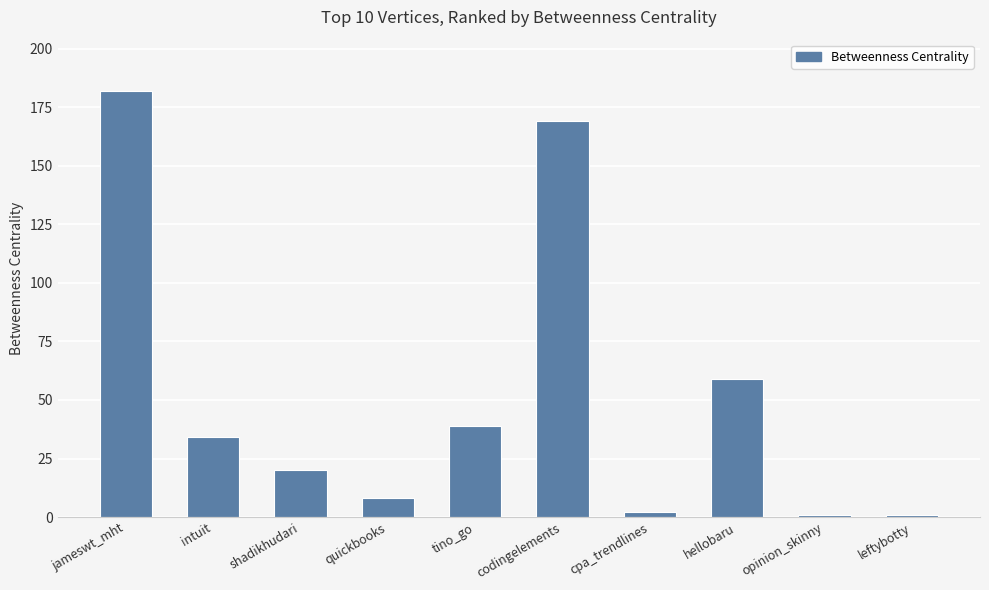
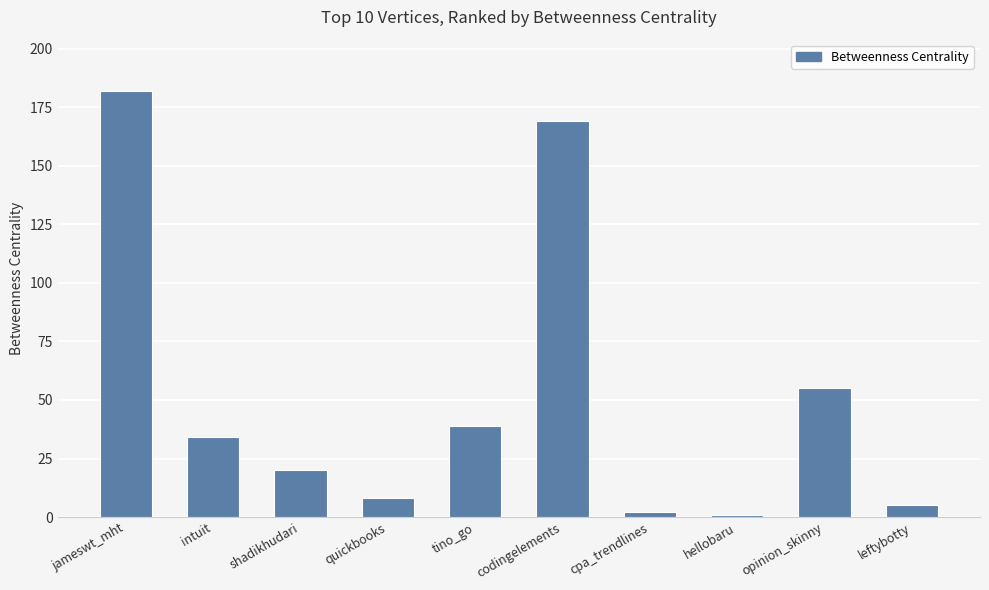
  {
    "jameswt_mht": 182,
    "intuit": 34,
    "shadikhudari": 20,
    "quickbooks": 8,
    "tino_go": 39,
    "codingelements": 169,
    "cpa_trendlines": 2,
-   "hellobaru": 59,
-   "opinion_skinny": 1,
-   "leftybotty": 1
+   "hellobaru": 1,
+   "opinion_skinny": 55,
+   "leftybotty": 5
  }
